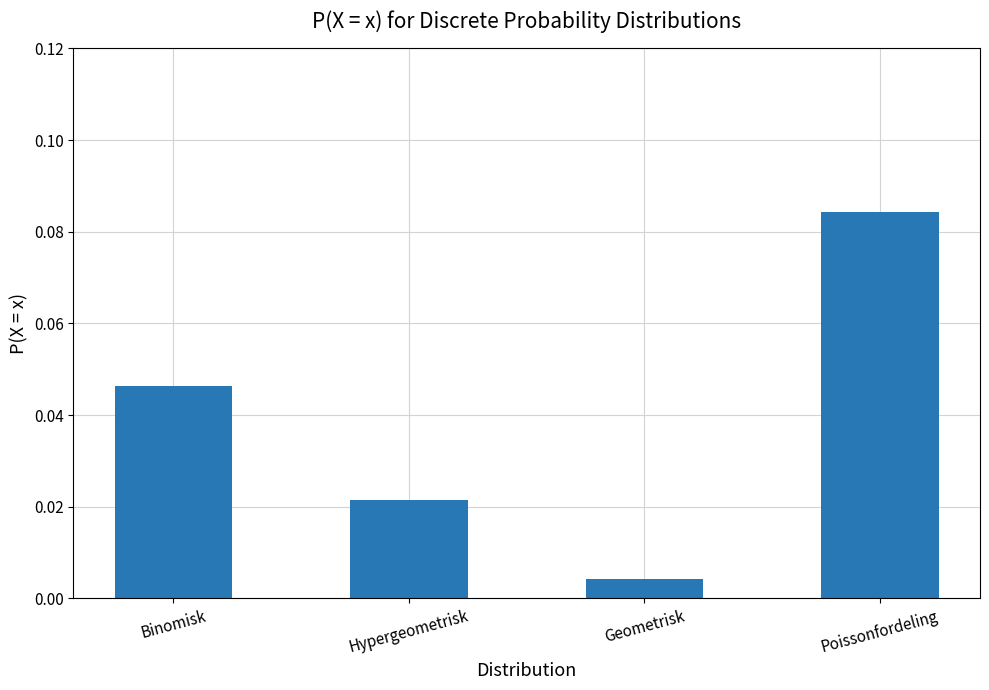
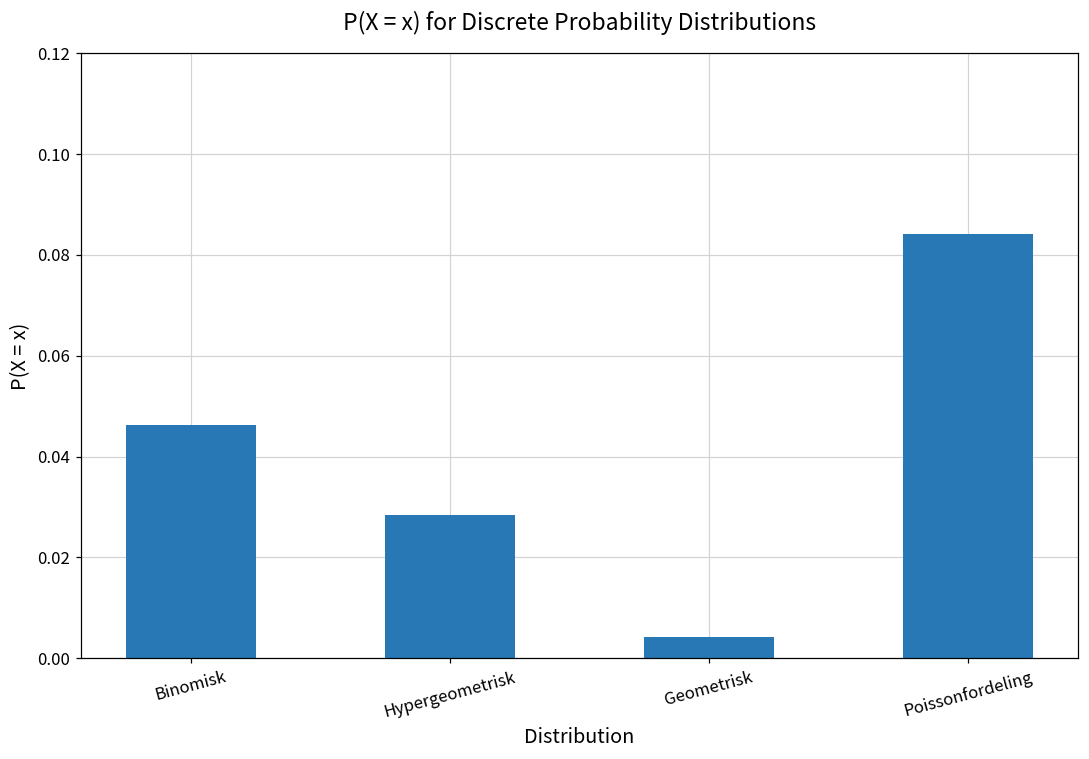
  {
    "Binomisk": 0.046,
-   "Hypergeometrisk": 0.022,
+   "Hypergeometrisk": 0.028,
    "Geometrisk": 0.004,
    "Poissonfordeling": 0.084
  }
